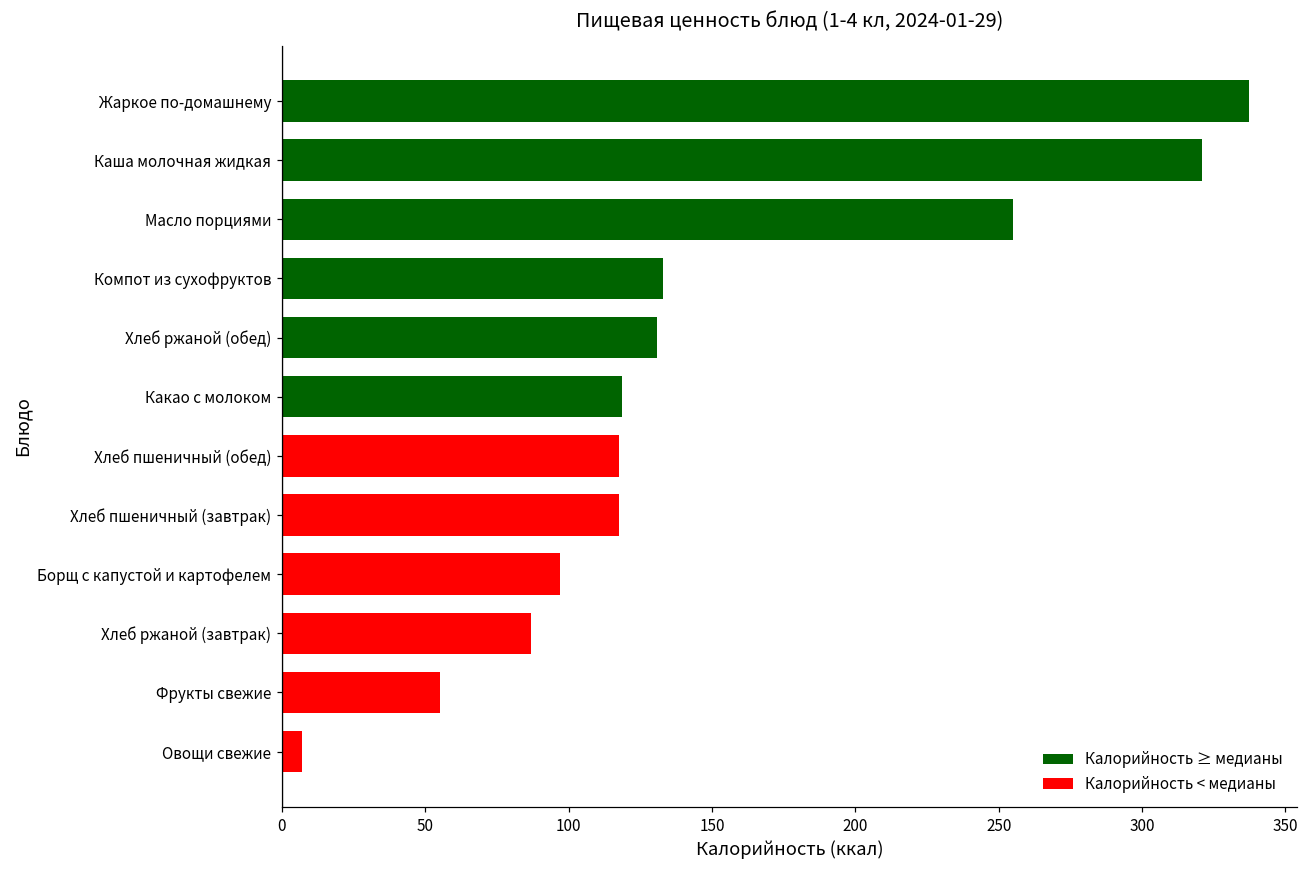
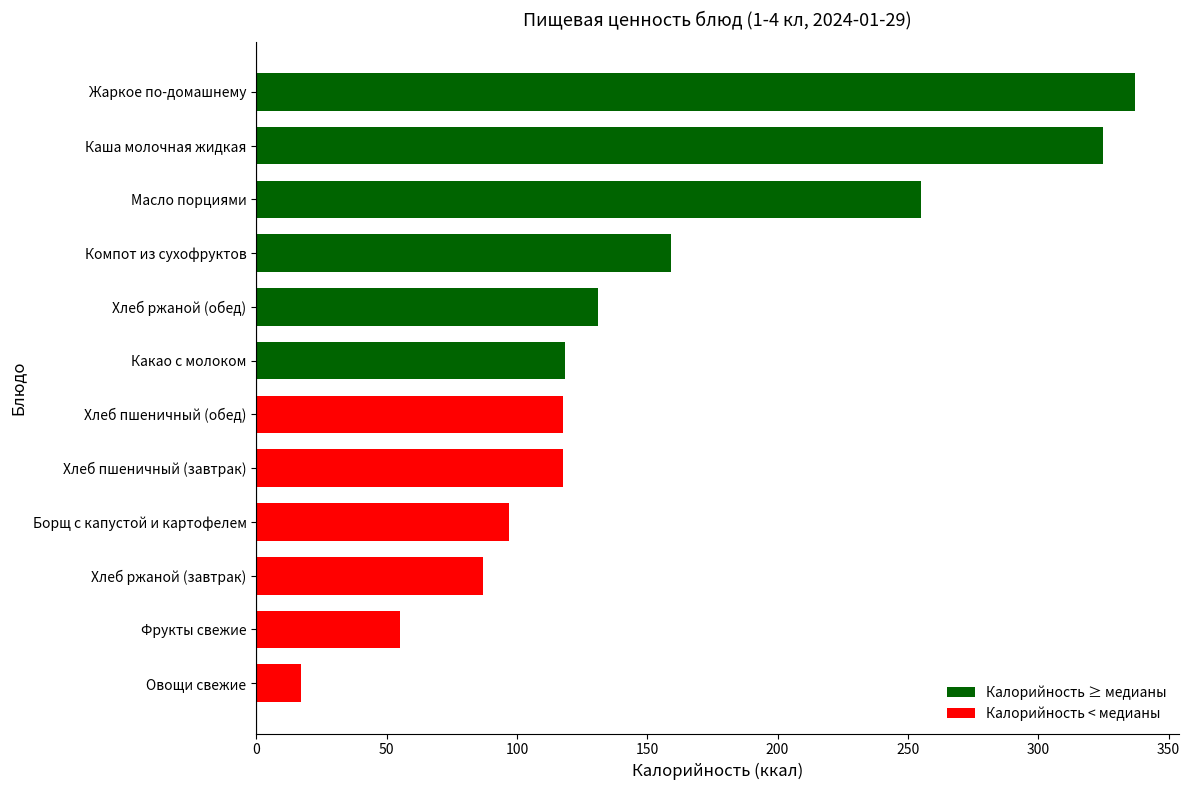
  {
    "Жаркое по-домашнему": 337,
-   "Каша молочная жидкая": 321,
+   "Каша молочная жидкая": 325,
    "Масло порциями": 255,
-   "Компот из сухофруктов": 133,
+   "Компот из сухофруктов": 159,
    "Хлеб ржаной (обед)": 131,
    "Какао с молоком": 119,
    "Хлеб пшеничный (обед)": 118,
    "Хлеб пшеничный (завтрак)": 118,
    "Борщ с капустой и картофелем": 97,
    "Хлеб ржаной (завтрак)": 87,
    "Фрукты свежие": 55,
-   "Овощи свежие": 7
+   "Овощи свежие": 17
  }
